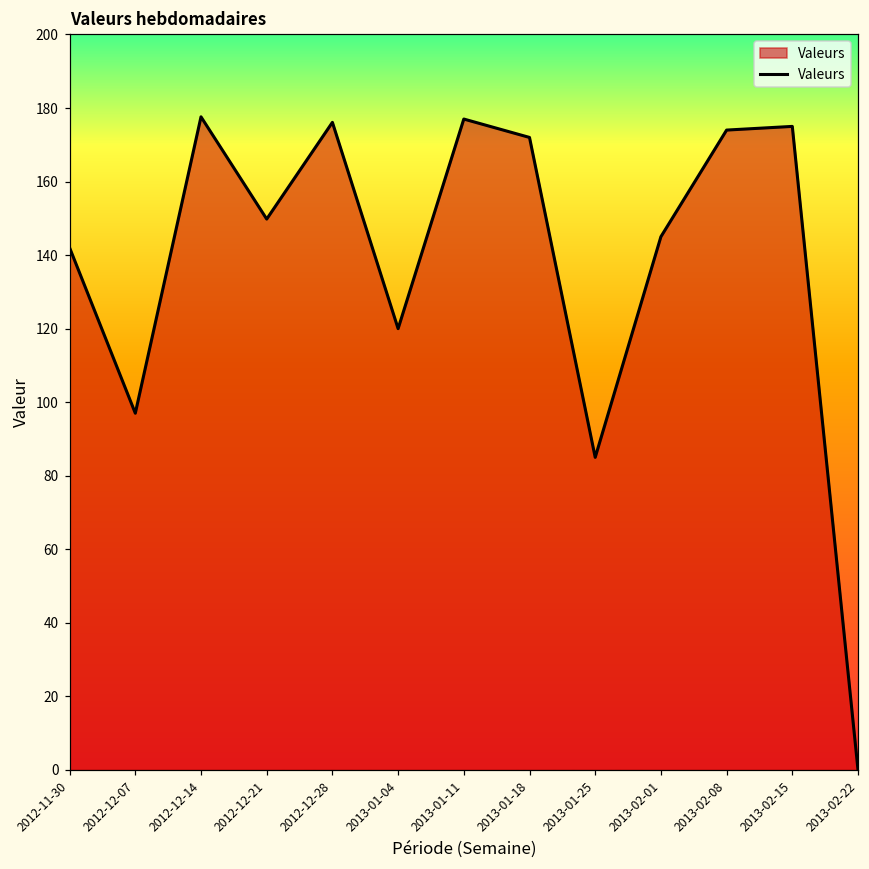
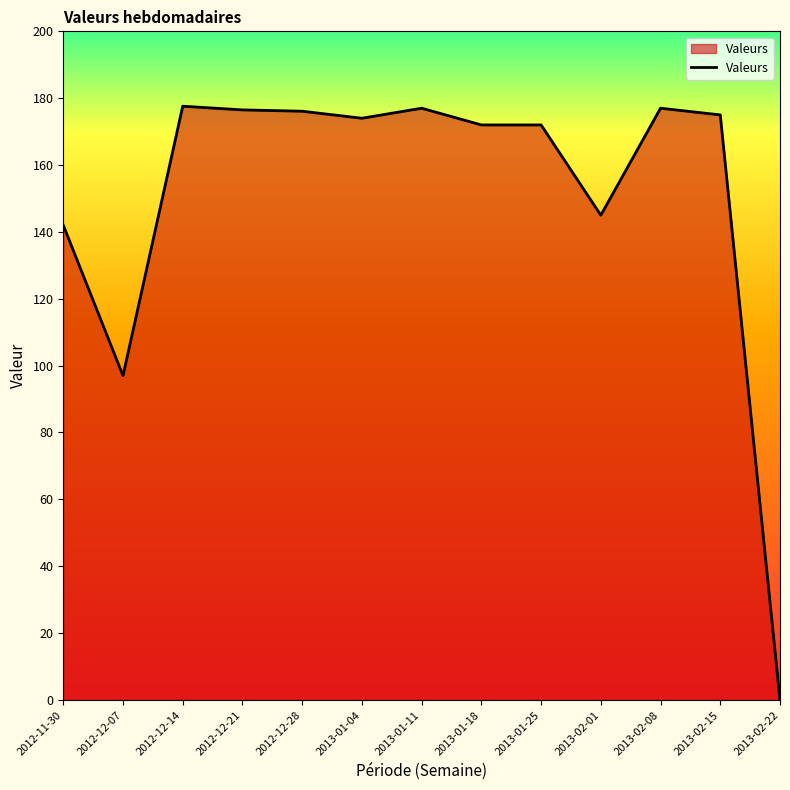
  {
    "2012-11-30": 142,
    "2012-12-07": 97,
    "2012-12-14": 178,
-   "2012-12-21": 150,
+   "2012-12-21": 177,
    "2012-12-28": 176,
-   "2013-01-04": 120,
+   "2013-01-04": 174,
    "2013-01-11": 177,
    "2013-01-18": 172,
-   "2013-01-25": 85,
+   "2013-01-25": 172,
    "2013-02-01": 145,
-   "2013-02-08": 174,
+   "2013-02-08": 177,
    "2013-02-15": 175,
    "2013-02-22": 0
  }
